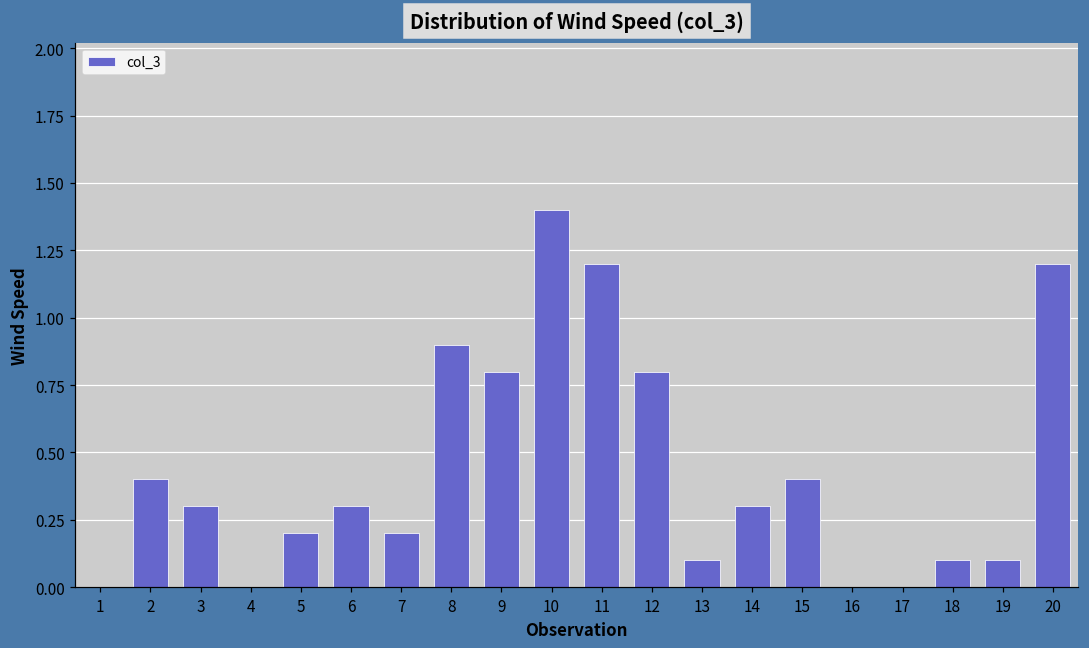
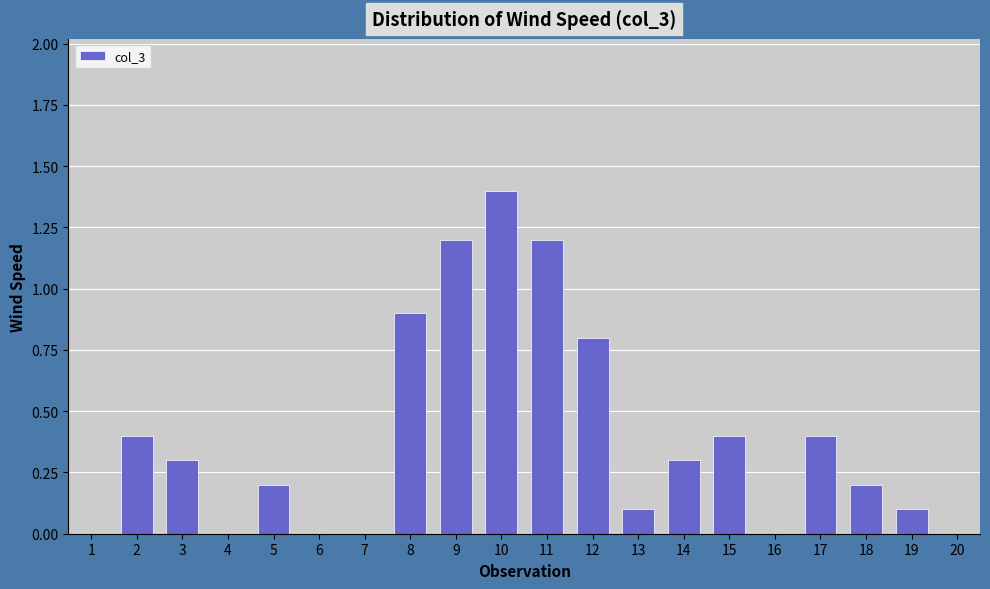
  {
    "1": 0.0,
    "2": 0.4,
    "3": 0.3,
    "4": 0.0,
    "5": 0.2,
-   "6": 0.3,
-   "7": 0.2,
+   "6": 0.0,
+   "7": 0.0,
    "8": 0.9,
-   "9": 0.8,
+   "9": 1.2,
    "10": 1.4,
    "11": 1.2,
    "12": 0.8,
    "13": 0.1,
    "14": 0.3,
    "15": 0.4,
    "16": 0.0,
-   "17": 0.0,
-   "18": 0.1,
+   "17": 0.4,
+   "18": 0.2,
    "19": 0.1,
-   "20": 1.2
+   "20": 0.0
  }
